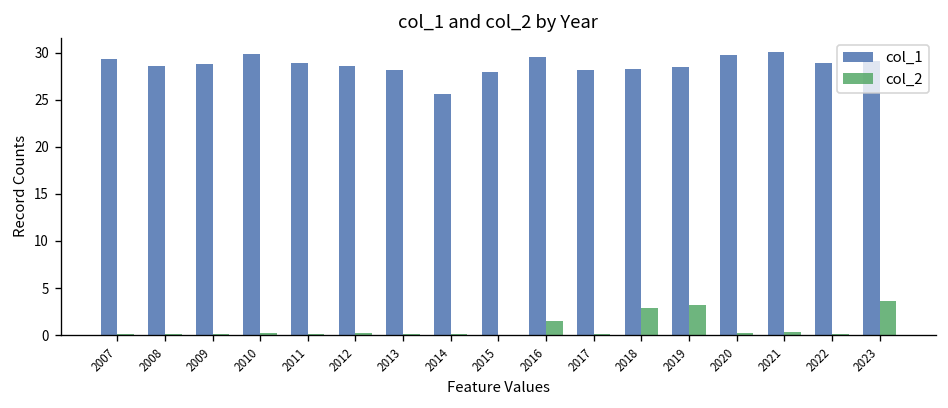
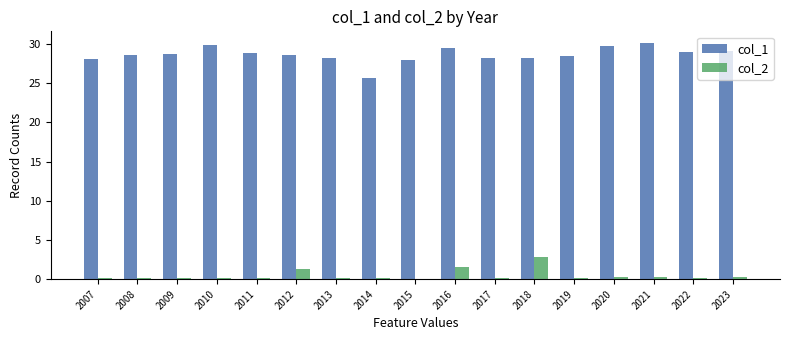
  {
    "col_1": {
-     "2007": 29,
+     "2007": 28,
      "2008": 29,
      "2009": 29,
      "2010": 30,
      "2011": 29,
      "2012": 29,
      "2013": 28,
      "2014": 26,
      "2015": 28,
      "2016": 30,
      "2017": 28,
      "2018": 28,
      "2019": 29,
      "2020": 30,
      "2021": 30,
      "2022": 29
    },
    "col_2": {
-     "2012": 0,
+     "2012": 1,
      "2016": 1,
      "2018": 3,
-     "2019": 3,
-     "2023": 4
+     "2019": 0,
+     "2023": 0
    }
  }
